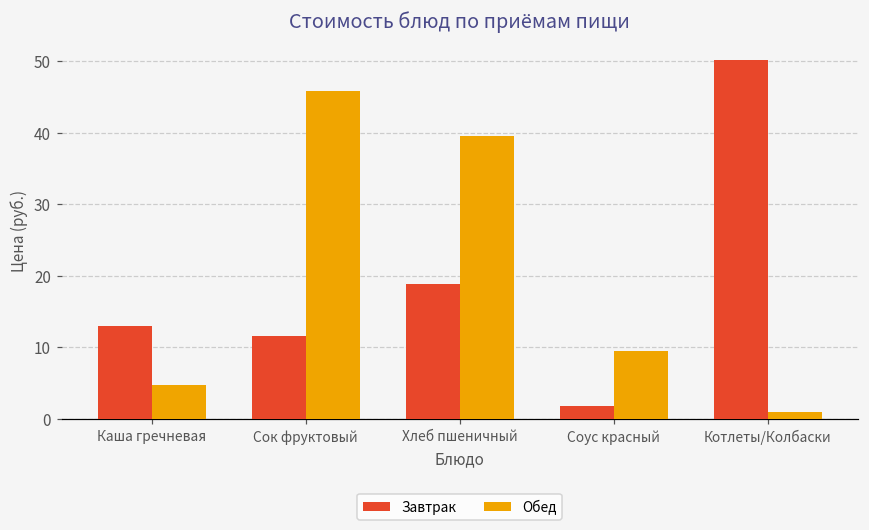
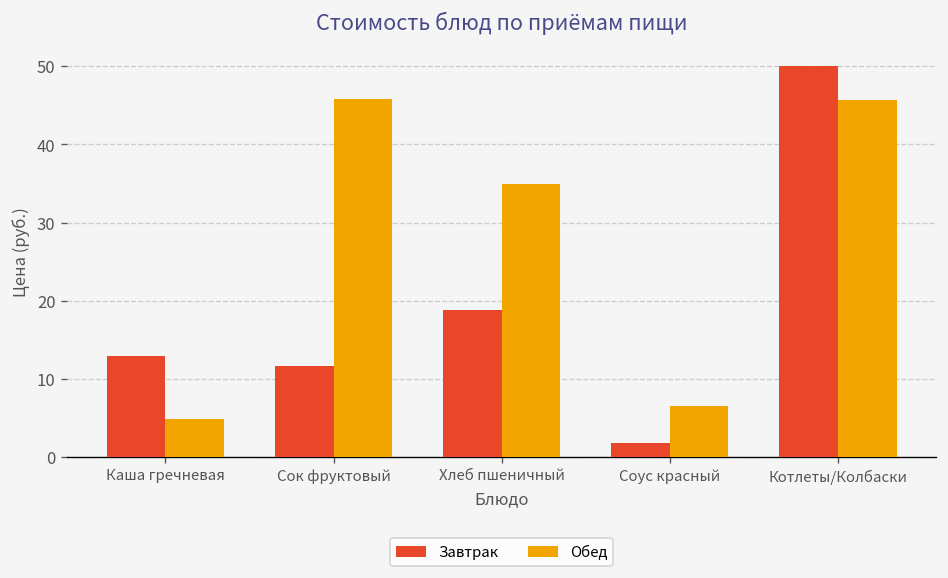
  {
    "Завтрак": {
      "Каша гречневая": 13,
      "Сок фруктовый": 12,
      "Хлеб пшеничный": 19,
      "Соус красный": 2,
      "Котлеты/Колбаски": 50
    },
    "Обед": {
      "Каша гречневая": 5,
      "Сок фруктовый": 46,
-     "Хлеб пшеничный": 39,
-     "Соус красный": 9,
-     "Котлеты/Колбаски": 1
+     "Хлеб пшеничный": 35,
+     "Соус красный": 6,
+     "Котлеты/Колбаски": 46
    }
  }
